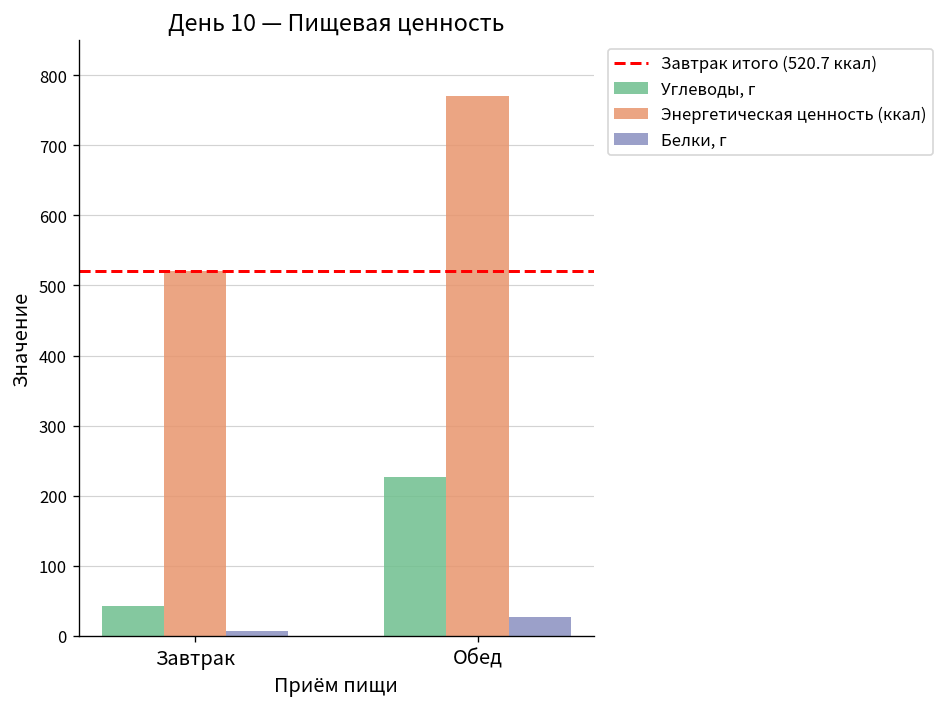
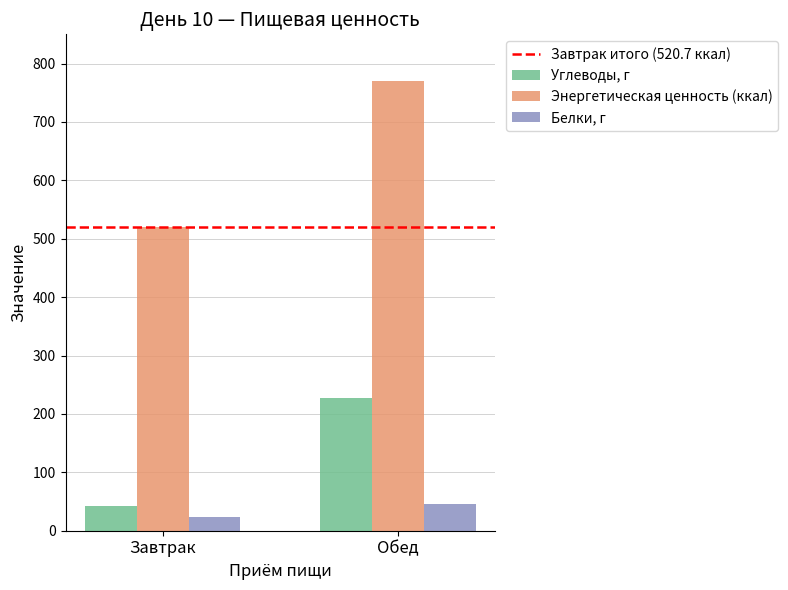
  {
    "Углеводы, г": {
      "Завтрак": 40,
      "Обед": 230
    },
    "Энергетическая ценность (ккал)": {
      "Завтрак": 520,
      "Обед": 770
    },
    "Белки, г": {
-     "Завтрак": 10,
-     "Обед": 30
+     "Завтрак": 20,
+     "Обед": 50
    }
  }
